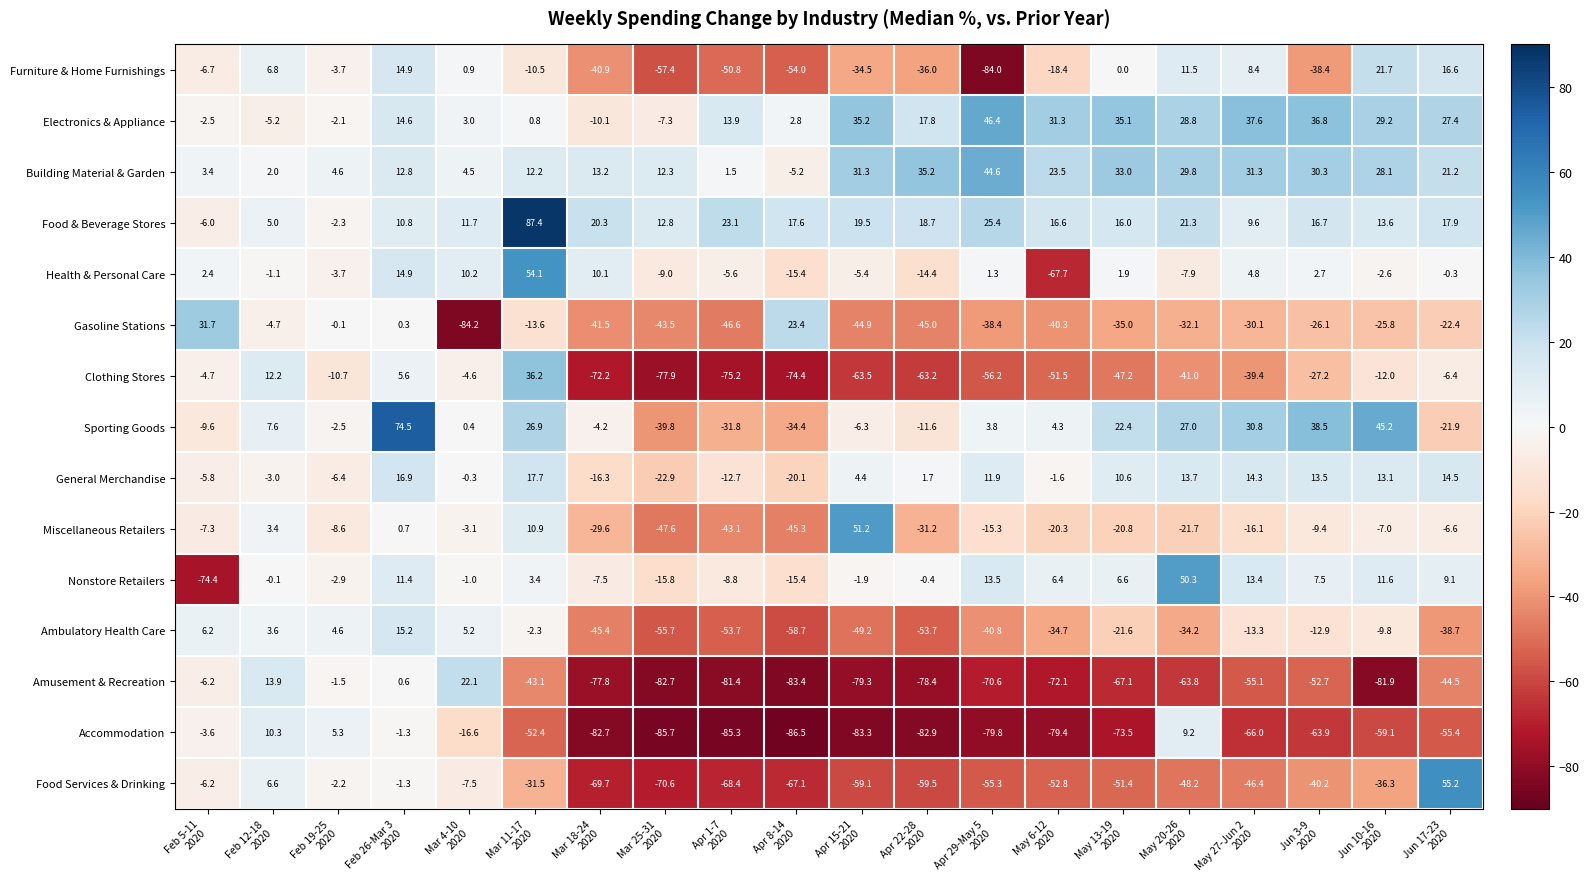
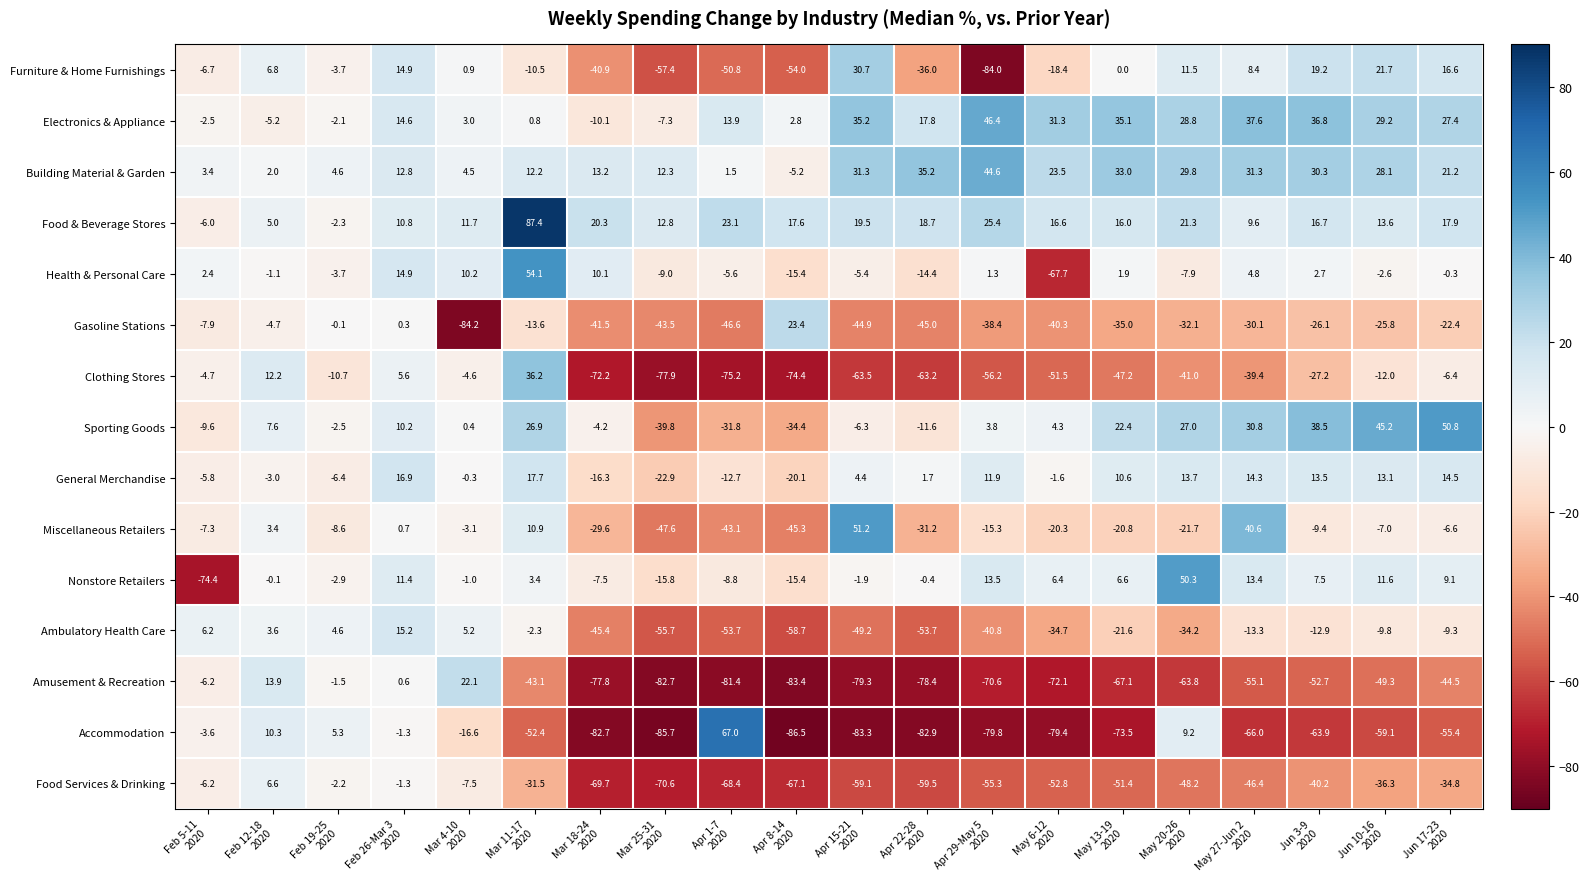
  {
    "Furniture & Home Furnishings": {
      "Feb 5-11 2020": -6.7,
      "Feb 12-18 2020": 6.8,
      "Feb 19-25 2020": -3.7,
      "Feb 26-Mar 3 2020": 14.9,
      "Mar 4-10 2020": 0.9,
      "Mar 11-17 2020": -10.5,
      "Mar 18-24 2020": -40.9,
      "Mar 25-31 2020": -57.4,
      "Apr 1-7 2020": -50.8,
      "Apr 8-14 2020": -54.0,
-     "Apr 15-21 2020": -34.5,
+     "Apr 15-21 2020": 30.7,
      "Apr 22-28 2020": -36.0,
      "Apr 29-May 5 2020": -84.0,
      "May 6-12 2020": -18.4,
      "May 13-19 2020": 0.0,
      "May 20-26 2020": 11.5,
      "May 27-Jun 2 2020": 8.4,
-     "Jun 3-9 2020": -38.4,
+     "Jun 3-9 2020": 19.2,
      "Jun 10-16 2020": 21.7,
      "Jun 17-23 2020": 16.6
    },
    "Gasoline Stations": {
-     "Feb 5-11 2020": 31.7,
+     "Feb 5-11 2020": -7.9,
      "Feb 12-18 2020": -4.7,
      "Feb 19-25 2020": -0.1,
      "Feb 26-Mar 3 2020": 0.3,
      "Mar 4-10 2020": -84.2,
      "Mar 11-17 2020": -13.6,
      "Mar 18-24 2020": -41.5,
      "Mar 25-31 2020": -43.5,
      "Apr 1-7 2020": -46.6,
      "Apr 8-14 2020": 23.4,
      "Apr 15-21 2020": -44.9,
      "Apr 22-28 2020": -45.0,
      "Apr 29-May 5 2020": -38.4,
      "May 6-12 2020": -40.3,
      "May 13-19 2020": -35.0,
      "May 20-26 2020": -32.1,
      "May 27-Jun 2 2020": -30.1,
      "Jun 3-9 2020": -26.1,
      "Jun 10-16 2020": -25.8,
      "Jun 17-23 2020": -22.4
    },
    "Sporting Goods": {
      "Feb 5-11 2020": -9.6,
      "Feb 12-18 2020": 7.6,
      "Feb 19-25 2020": -2.5,
-     "Feb 26-Mar 3 2020": 74.5,
+     "Feb 26-Mar 3 2020": 10.2,
      "Mar 4-10 2020": 0.4,
      "Mar 11-17 2020": 26.9,
      "Mar 18-24 2020": -4.2,
      "Mar 25-31 2020": -39.8,
      "Apr 1-7 2020": -31.8,
      "Apr 8-14 2020": -34.4,
      "Apr 15-21 2020": -6.3,
      "Apr 22-28 2020": -11.6,
      "Apr 29-May 5 2020": 3.8,
      "May 6-12 2020": 4.3,
      "May 13-19 2020": 22.4,
      "May 20-26 2020": 27.0,
      "May 27-Jun 2 2020": 30.8,
      "Jun 3-9 2020": 38.5,
      "Jun 10-16 2020": 45.2,
-     "Jun 17-23 2020": -21.9
+     "Jun 17-23 2020": 50.8
    },
    "Miscellaneous Retailers": {
      "Feb 5-11 2020": -7.3,
      "Feb 12-18 2020": 3.4,
      "Feb 19-25 2020": -8.6,
      "Feb 26-Mar 3 2020": 0.7,
      "Mar 4-10 2020": -3.1,
      "Mar 11-17 2020": 10.9,
      "Mar 18-24 2020": -29.6,
      "Mar 25-31 2020": -47.6,
      "Apr 1-7 2020": -43.1,
      "Apr 8-14 2020": -45.3,
      "Apr 15-21 2020": 51.2,
      "Apr 22-28 2020": -31.2,
      "Apr 29-May 5 2020": -15.3,
      "May 6-12 2020": -20.3,
      "May 13-19 2020": -20.8,
      "May 20-26 2020": -21.7,
-     "May 27-Jun 2 2020": -16.1,
+     "May 27-Jun 2 2020": 40.6,
      "Jun 3-9 2020": -9.4,
      "Jun 10-16 2020": -7.0,
      "Jun 17-23 2020": -6.6
    },
    "Ambulatory Health Care": {
      "Feb 5-11 2020": 6.2,
      "Feb 12-18 2020": 3.6,
      "Feb 19-25 2020": 4.6,
      "Feb 26-Mar 3 2020": 15.2,
      "Mar 4-10 2020": 5.2,
      "Mar 11-17 2020": -2.3,
      "Mar 18-24 2020": -45.4,
      "Mar 25-31 2020": -55.7,
      "Apr 1-7 2020": -53.7,
      "Apr 8-14 2020": -58.7,
      "Apr 15-21 2020": -49.2,
      "Apr 22-28 2020": -53.7,
      "Apr 29-May 5 2020": -40.8,
      "May 6-12 2020": -34.7,
      "May 13-19 2020": -21.6,
      "May 20-26 2020": -34.2,
      "May 27-Jun 2 2020": -13.3,
      "Jun 3-9 2020": -12.9,
      "Jun 10-16 2020": -9.8,
-     "Jun 17-23 2020": -38.7
+     "Jun 17-23 2020": -9.3
    },
    "Amusement & Recreation": {
      "Feb 5-11 2020": -6.2,
      "Feb 12-18 2020": 13.9,
      "Feb 19-25 2020": -1.5,
      "Feb 26-Mar 3 2020": 0.6,
      "Mar 4-10 2020": 22.1,
      "Mar 11-17 2020": -43.1,
      "Mar 18-24 2020": -77.8,
      "Mar 25-31 2020": -82.7,
      "Apr 1-7 2020": -81.4,
      "Apr 8-14 2020": -83.4,
      "Apr 15-21 2020": -79.3,
      "Apr 22-28 2020": -78.4,
      "Apr 29-May 5 2020": -70.6,
      "May 6-12 2020": -72.1,
      "May 13-19 2020": -67.1,
      "May 20-26 2020": -63.8,
      "May 27-Jun 2 2020": -55.1,
      "Jun 3-9 2020": -52.7,
-     "Jun 10-16 2020": -81.9,
+     "Jun 10-16 2020": -49.3,
      "Jun 17-23 2020": -44.5
    },
    "Accommodation": {
      "Feb 5-11 2020": -3.6,
      "Feb 12-18 2020": 10.3,
      "Feb 19-25 2020": 5.3,
      "Feb 26-Mar 3 2020": -1.3,
      "Mar 4-10 2020": -16.6,
      "Mar 11-17 2020": -52.4,
      "Mar 18-24 2020": -82.7,
      "Mar 25-31 2020": -85.7,
-     "Apr 1-7 2020": -85.3,
+     "Apr 1-7 2020": 67.0,
      "Apr 8-14 2020": -86.5,
      "Apr 15-21 2020": -83.3,
      "Apr 22-28 2020": -82.9,
      "Apr 29-May 5 2020": -79.8,
      "May 6-12 2020": -79.4,
      "May 13-19 2020": -73.5,
      "May 20-26 2020": 9.2,
      "May 27-Jun 2 2020": -66.0,
      "Jun 3-9 2020": -63.9,
      "Jun 10-16 2020": -59.1,
      "Jun 17-23 2020": -55.4
    },
    "Food Services & Drinking": {
      "Feb 5-11 2020": -6.2,
      "Feb 12-18 2020": 6.6,
      "Feb 19-25 2020": -2.2,
      "Feb 26-Mar 3 2020": -1.3,
      "Mar 4-10 2020": -7.5,
      "Mar 11-17 2020": -31.5,
      "Mar 18-24 2020": -69.7,
      "Mar 25-31 2020": -70.6,
      "Apr 1-7 2020": -68.4,
      "Apr 8-14 2020": -67.1,
      "Apr 15-21 2020": -59.1,
      "Apr 22-28 2020": -59.5,
      "Apr 29-May 5 2020": -55.3,
      "May 6-12 2020": -52.8,
      "May 13-19 2020": -51.4,
      "May 20-26 2020": -48.2,
      "May 27-Jun 2 2020": -46.4,
      "Jun 3-9 2020": -40.2,
      "Jun 10-16 2020": -36.3,
-     "Jun 17-23 2020": 55.2
+     "Jun 17-23 2020": -34.8
    }
  }
